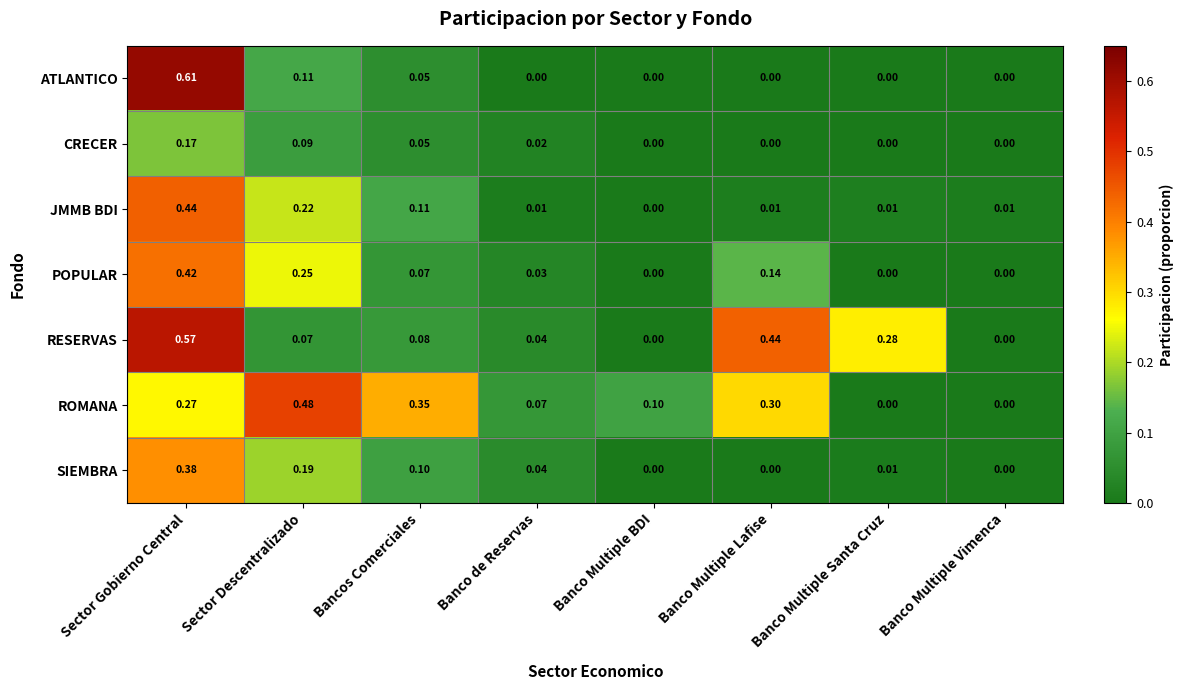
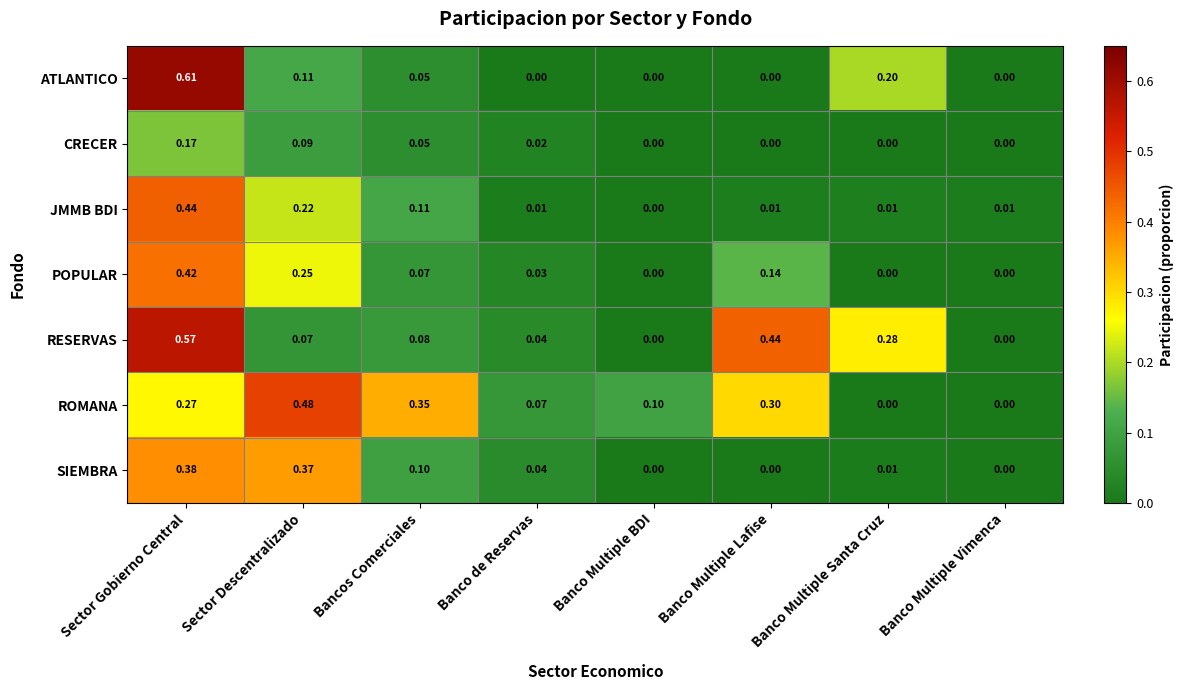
  {
    "ATLANTICO": {
      "Sector Gobierno Central": 0.61,
      "Sector Descentralizado": 0.11,
      "Bancos Comerciales": 0.05,
      "Banco de Reservas": 0.00,
      "Banco Multiple BDI": 0.00,
      "Banco Multiple Lafise": 0.00,
-     "Banco Multiple Santa Cruz": 0.00,
+     "Banco Multiple Santa Cruz": 0.20,
      "Banco Multiple Vimenca": 0.00
    },
    "CRECER": {
      "Sector Gobierno Central": 0.17,
      "Sector Descentralizado": 0.09,
      "Bancos Comerciales": 0.05,
      "Banco de Reservas": 0.02,
      "Banco Multiple BDI": 0.00,
      "Banco Multiple Lafise": 0.00,
      "Banco Multiple Santa Cruz": 0.00,
      "Banco Multiple Vimenca": 0.00
    },
    "JMMB BDI": {
      "Sector Gobierno Central": 0.44,
      "Sector Descentralizado": 0.22,
      "Bancos Comerciales": 0.11,
      "Banco de Reservas": 0.01,
      "Banco Multiple BDI": 0.00,
      "Banco Multiple Lafise": 0.01,
      "Banco Multiple Santa Cruz": 0.01,
      "Banco Multiple Vimenca": 0.01
    },
    "POPULAR": {
      "Sector Gobierno Central": 0.42,
      "Sector Descentralizado": 0.25,
      "Bancos Comerciales": 0.07,
      "Banco de Reservas": 0.03,
      "Banco Multiple BDI": 0.00,
      "Banco Multiple Lafise": 0.14,
      "Banco Multiple Santa Cruz": 0.00,
      "Banco Multiple Vimenca": 0.00
    },
    "RESERVAS": {
      "Sector Gobierno Central": 0.57,
      "Sector Descentralizado": 0.07,
      "Bancos Comerciales": 0.08,
      "Banco de Reservas": 0.04,
      "Banco Multiple BDI": 0.00,
      "Banco Multiple Lafise": 0.44,
      "Banco Multiple Santa Cruz": 0.28,
      "Banco Multiple Vimenca": 0.00
    },
    "ROMANA": {
      "Sector Gobierno Central": 0.27,
      "Sector Descentralizado": 0.48,
      "Bancos Comerciales": 0.35,
      "Banco de Reservas": 0.07,
      "Banco Multiple BDI": 0.10,
      "Banco Multiple Lafise": 0.30,
      "Banco Multiple Santa Cruz": 0.00,
      "Banco Multiple Vimenca": 0.00
    },
    "SIEMBRA": {
      "Sector Gobierno Central": 0.38,
-     "Sector Descentralizado": 0.19,
+     "Sector Descentralizado": 0.37,
      "Bancos Comerciales": 0.10,
      "Banco de Reservas": 0.04,
      "Banco Multiple BDI": 0.00,
      "Banco Multiple Lafise": 0.00,
      "Banco Multiple Santa Cruz": 0.01,
      "Banco Multiple Vimenca": 0.00
    }
  }
